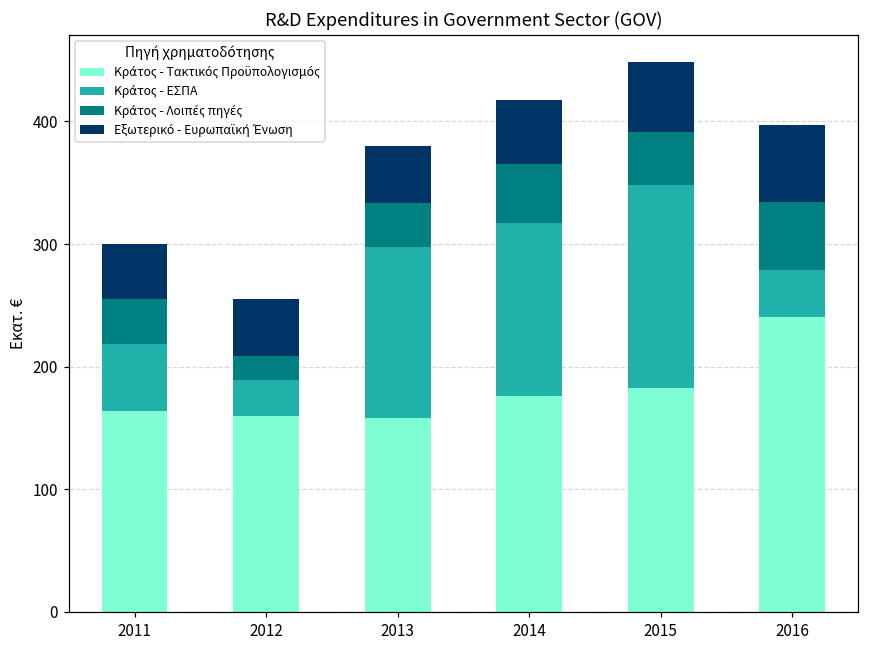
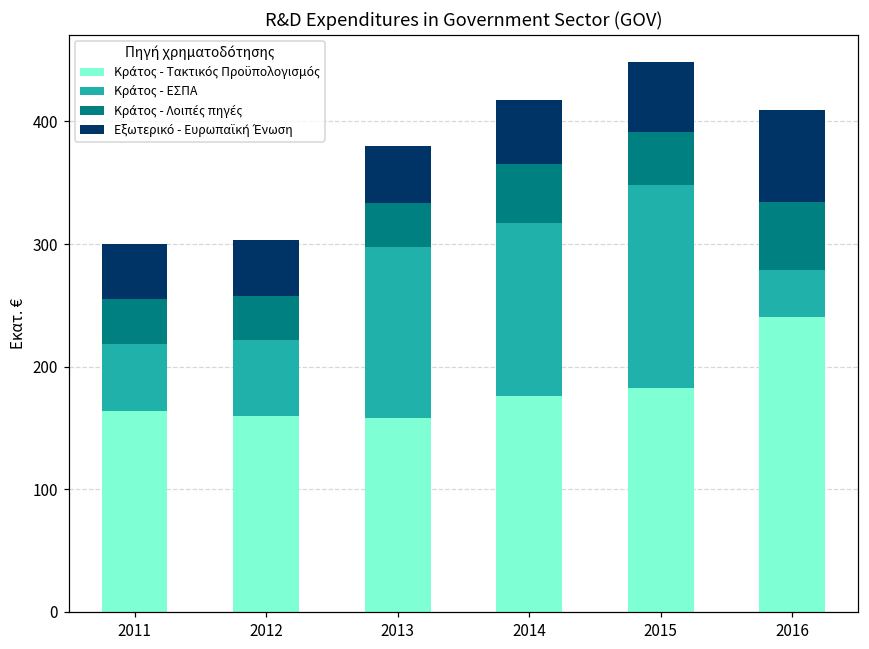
  {
    "Κράτος - Τακτικός Προϋπολογισμός": {
      "2011": 163,
      "2012": 160,
      "2013": 158,
      "2014": 176,
      "2015": 182,
      "2016": 241
    },
    "Κράτος - ΕΣΠΑ": {
      "2011": 55,
-     "2012": 29,
+     "2012": 62,
      "2013": 140,
      "2014": 141,
      "2015": 166,
      "2016": 38
    },
    "Κράτος - Λοιπές πηγές": {
      "2011": 36,
-     "2012": 20,
+     "2012": 36,
      "2013": 36,
      "2014": 48,
      "2015": 43,
      "2016": 55
    },
    "Εξωτερικό - Ευρωπαϊκή Ένωση": {
      "2011": 45,
      "2012": 46,
      "2013": 47,
      "2014": 52,
      "2015": 57,
-     "2016": 63
+     "2016": 75
    }
  }
